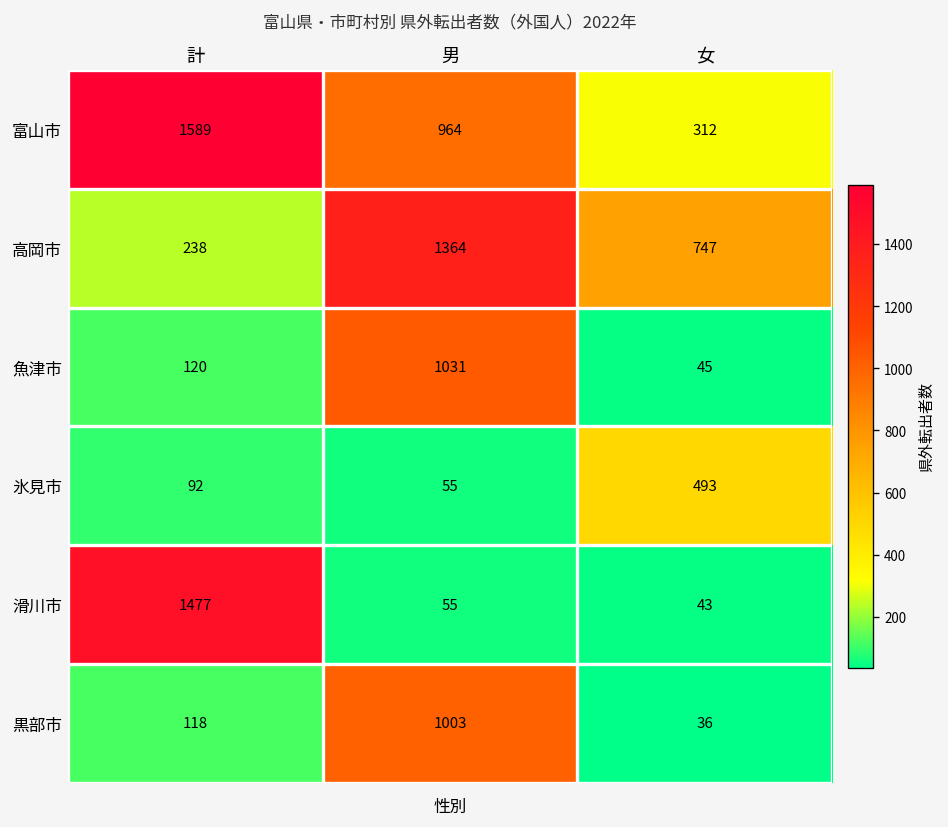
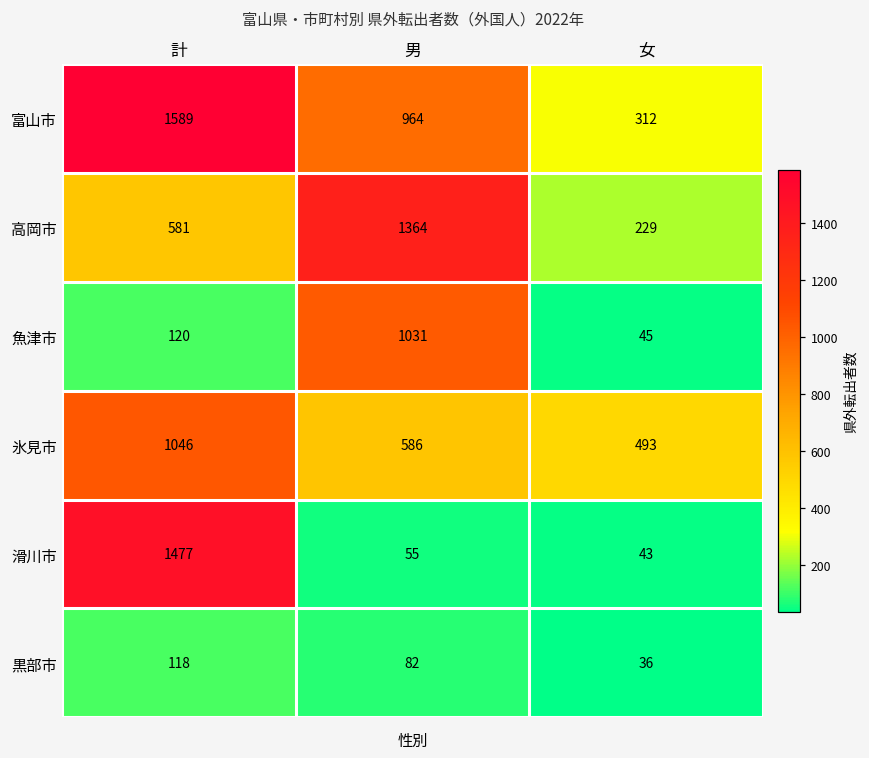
  {
    "富山市": {
      "計": 1589,
      "男": 964,
      "女": 312
    },
    "高岡市": {
-     "計": 238,
+     "計": 581,
      "男": 1364,
-     "女": 747
+     "女": 229
    },
    "魚津市": {
      "計": 120,
      "男": 1031,
      "女": 45
    },
    "氷見市": {
-     "計": 92,
-     "男": 55,
+     "計": 1046,
+     "男": 586,
      "女": 493
    },
    "滑川市": {
      "計": 1477,
      "男": 55,
      "女": 43
    },
    "黒部市": {
      "計": 118,
-     "男": 1003,
+     "男": 82,
      "女": 36
    }
  }
